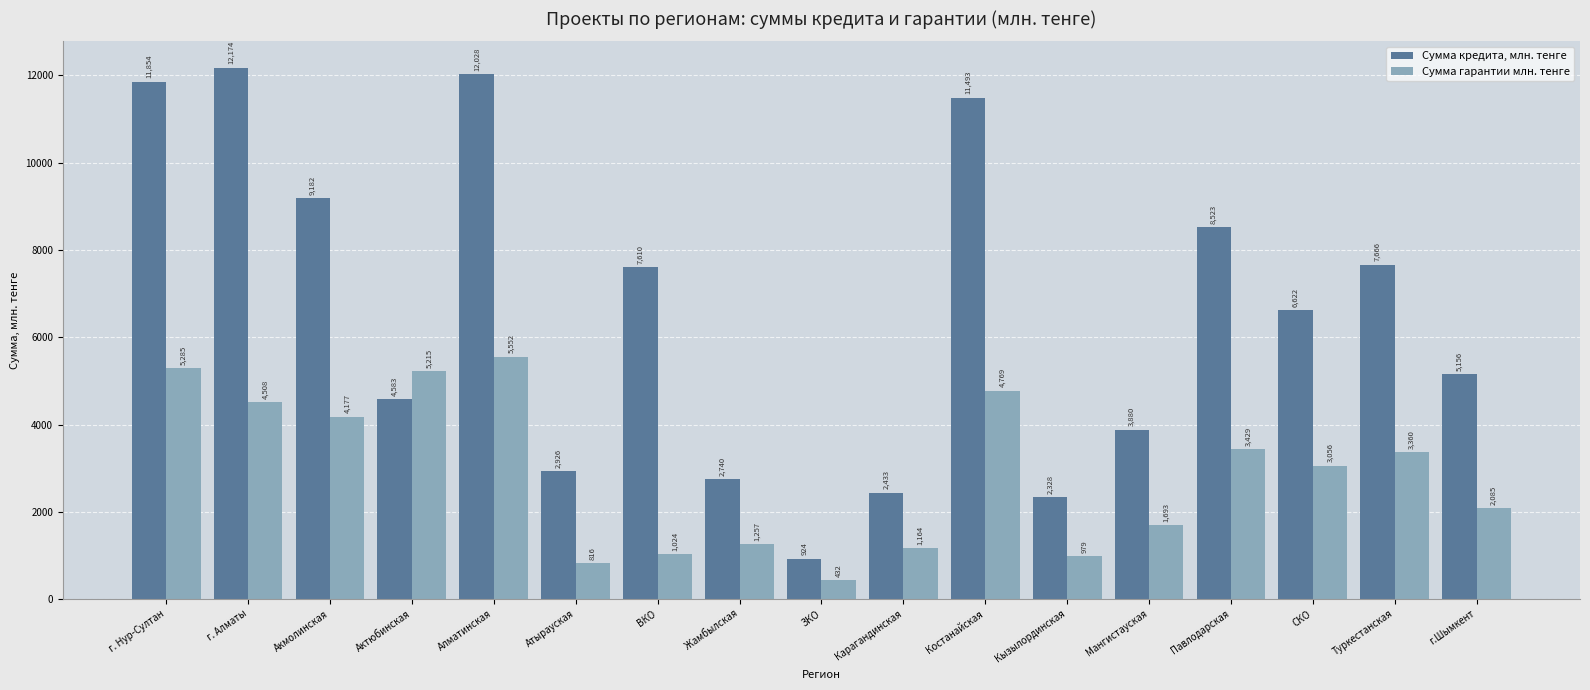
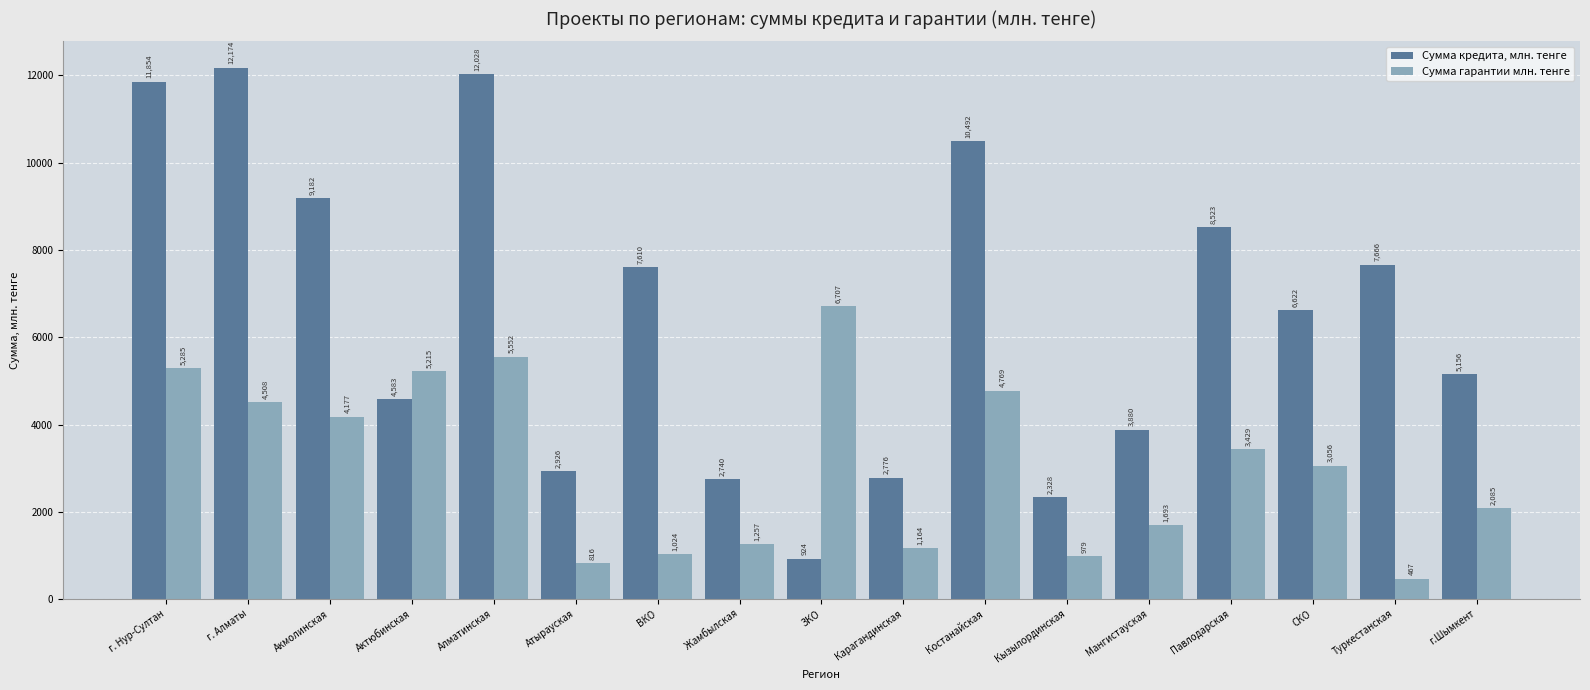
  {
    "Сумма кредита, млн. тенге": {
      "г. Нур-Султан": "11,854",
      "г. Алматы": "12,174",
      "Акмолинская": "9,182",
      "Актюбинская": "4,583",
      "Алматинская": "12,028",
      "Атырауская": "2,926",
      "ВКО": "7,610",
      "Жамбылская": "2,740",
      "ЗКО": "924",
-     "Карагандинская": "2,433",
-     "Костанайская": "11,493",
+     "Карагандинская": "2,776",
+     "Костанайская": "10,492",
      "Кызылординская": "2,328",
      "Мангистауская": "3,880",
      "Павлодарская": "8,523",
      "СКО": "6,622",
      "Туркестанская": "7,666",
      "г.Шымкент": "5,156"
    },
    "Сумма гарантии млн. тенге": {
      "г. Нур-Султан": "5,285",
      "г. Алматы": "4,508",
      "Акмолинская": "4,177",
      "Актюбинская": "5,215",
      "Алматинская": "5,552",
      "Атырауская": "816",
      "ВКО": "1,024",
      "Жамбылская": "1,257",
-     "ЗКО": "432",
+     "ЗКО": "6,707",
      "Карагандинская": "1,164",
      "Костанайская": "4,769",
      "Кызылординская": "979",
      "Мангистауская": "1,693",
      "Павлодарская": "3,429",
      "СКО": "3,056",
-     "Туркестанская": "3,360",
+     "Туркестанская": "467",
      "г.Шымкент": "2,085"
    }
  }
